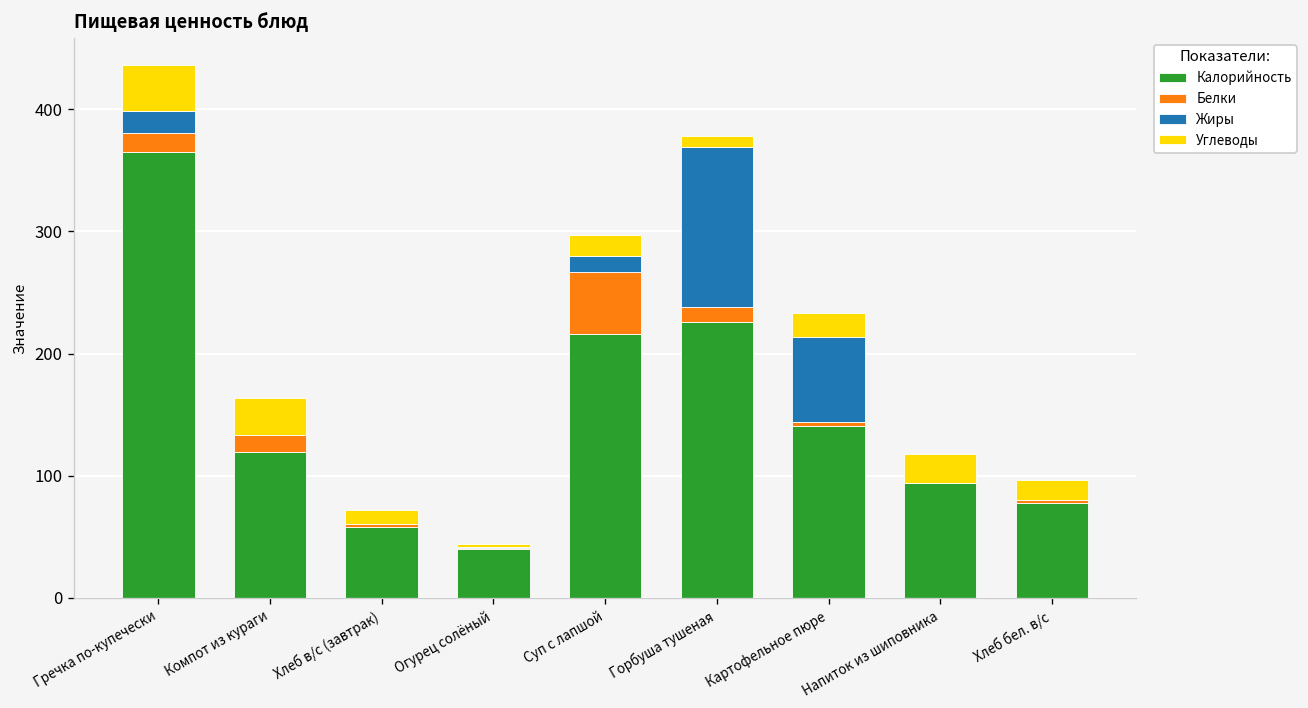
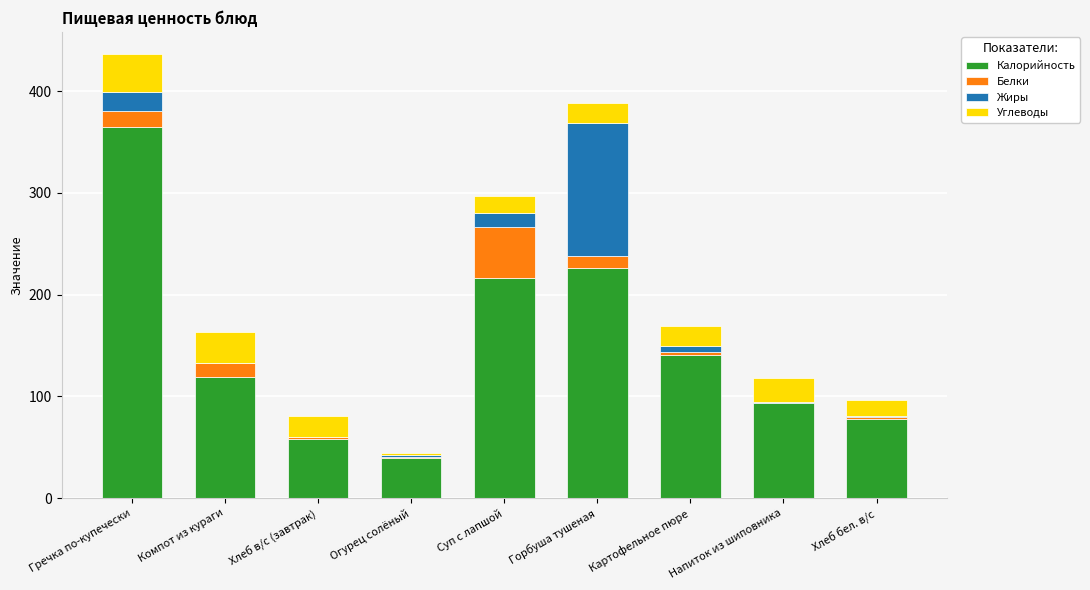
  {
    "Калорийность": {
      "Гречка по-купечески": 365,
      "Компот из кураги": 119,
      "Хлеб в/с (завтрак)": 58,
      "Огурец солёный": 40,
      "Суп с лапшой": 216,
      "Горбуша тушеная": 226,
      "Картофельное пюре": 141,
      "Напиток из шиповника": 94,
      "Хлеб бел. в/с": 78
    },
    "Белки": {
      "Гречка по-купечески": 15,
      "Компот из кураги": 14,
      "Суп с лапшой": 51,
      "Горбуша тушеная": 13,
      "Картофельное пюре": 3
    },
    "Жиры": {
      "Гречка по-купечески": 18,
      "Хлеб в/с (завтрак)": 0,
      "Суп с лапшой": 13,
      "Горбуша тушеная": 131,
-     "Картофельное пюре": 70
+     "Картофельное пюре": 6
    },
    "Углеводы": {
      "Гречка по-купечески": 38,
      "Компот из кураги": 30,
-     "Хлеб в/с (завтрак)": 12,
+     "Хлеб в/с (завтрак)": 21,
      "Суп с лапшой": 17,
-     "Горбуша тушеная": 9,
+     "Горбуша тушеная": 20,
      "Картофельное пюре": 20,
      "Напиток из шиповника": 24,
      "Хлеб бел. в/с": 16
    }
  }
